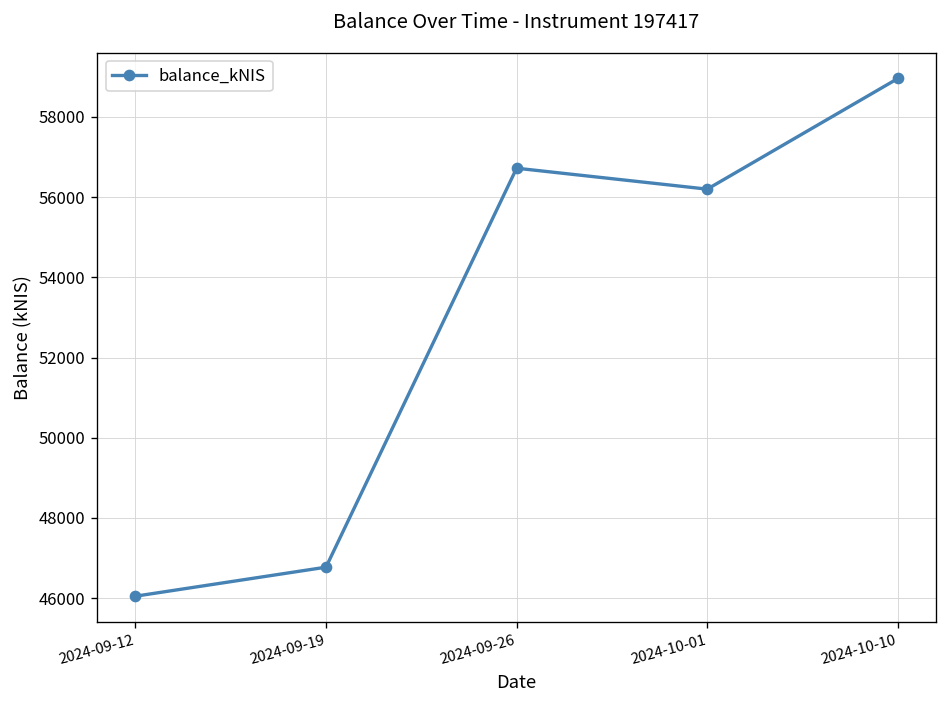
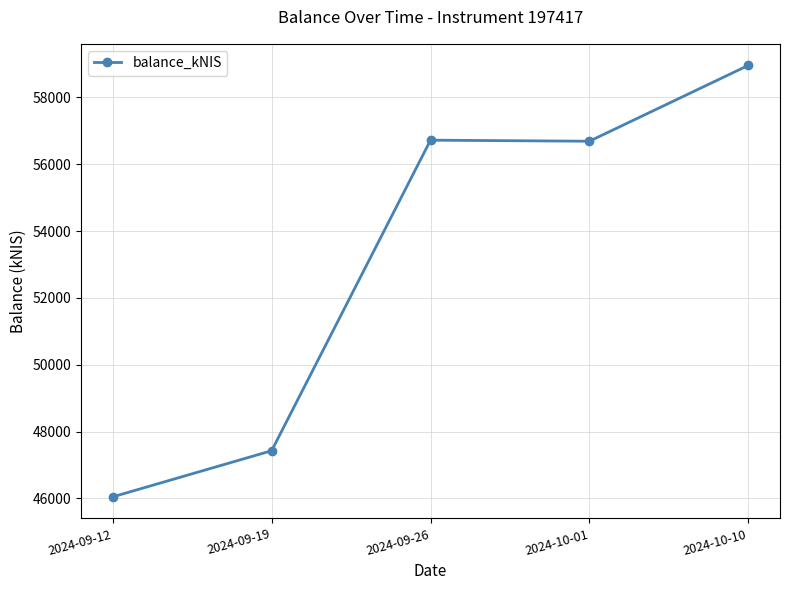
  {
    "2024-09-12": 46000,
-   "2024-09-19": 46800,
+   "2024-09-19": 47400,
    "2024-09-26": 56700,
-   "2024-10-01": 56200,
+   "2024-10-01": 56700,
    "2024-10-10": 59000
  }
